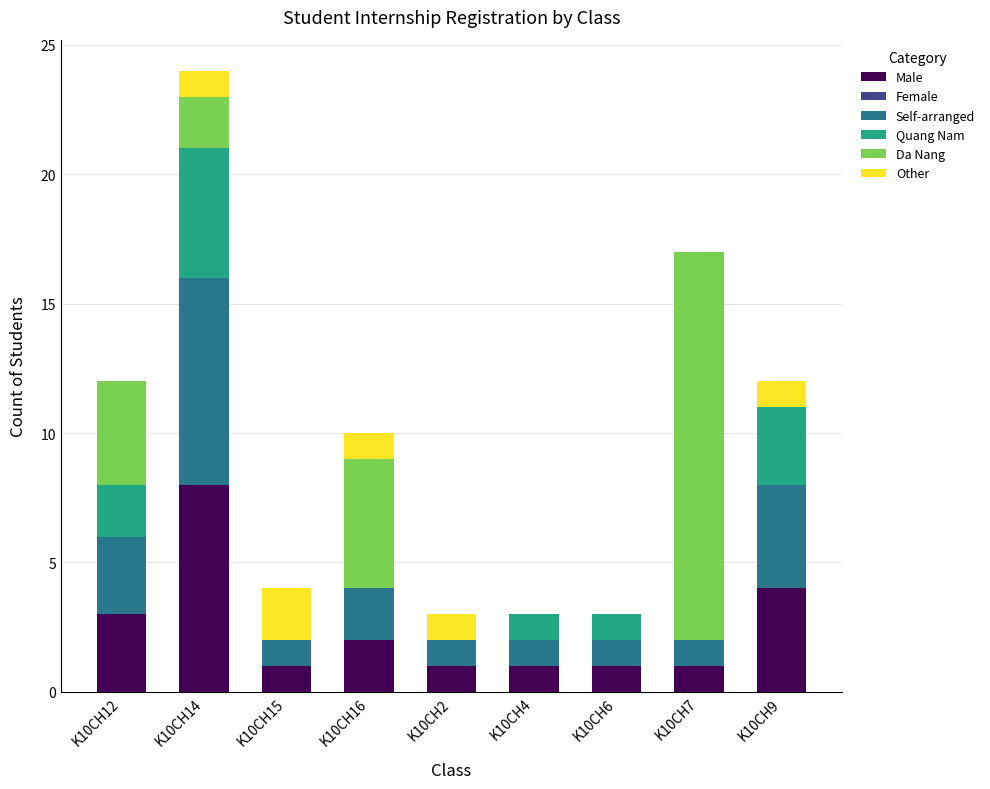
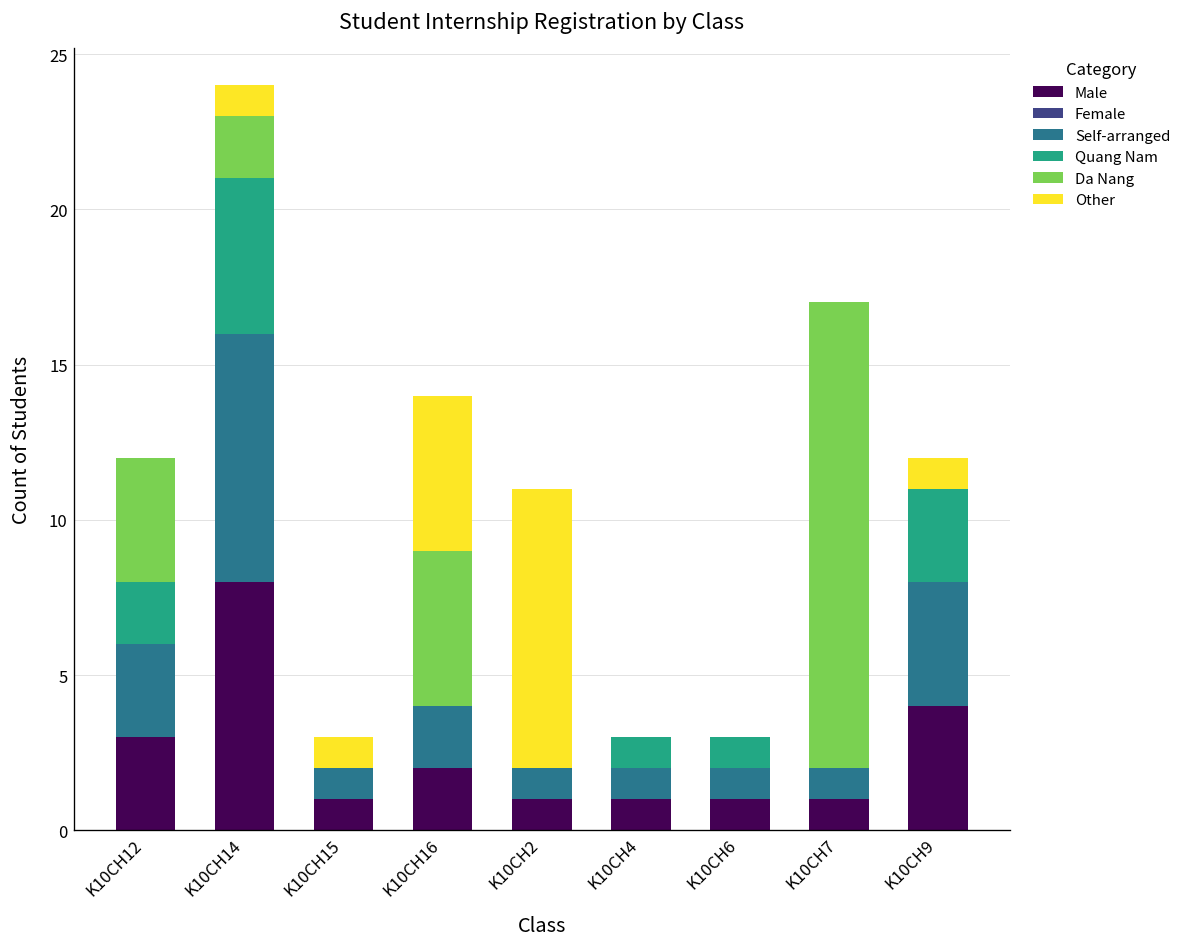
  {
    "Da Nang": {
      "K10CH12": 4,
      "K10CH14": 2,
      "K10CH15": 0,
      "K10CH16": 5,
      "K10CH2": 0,
      "K10CH4": 0,
      "K10CH6": 0,
      "K10CH7": 15,
      "K10CH9": 0
    },
    "Other": {
      "K10CH12": 0,
      "K10CH14": 1,
-     "K10CH15": 2,
-     "K10CH16": 1,
-     "K10CH2": 1,
+     "K10CH15": 1,
+     "K10CH16": 5,
+     "K10CH2": 9,
      "K10CH4": 0,
      "K10CH6": 0,
      "K10CH7": 0,
      "K10CH9": 1
    }
  }
